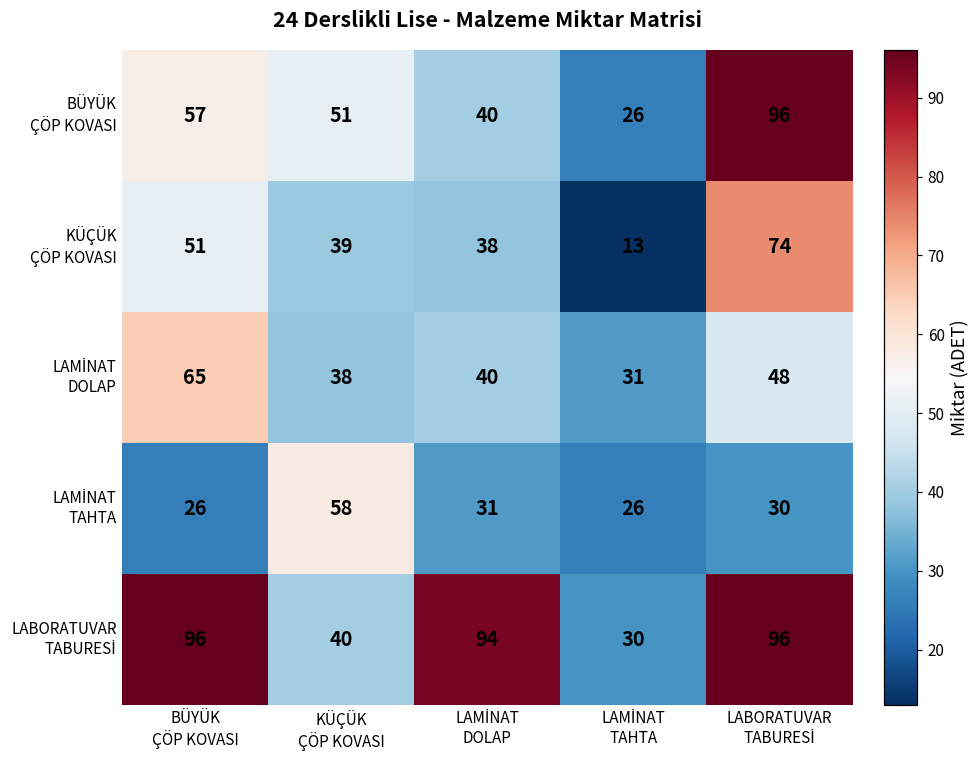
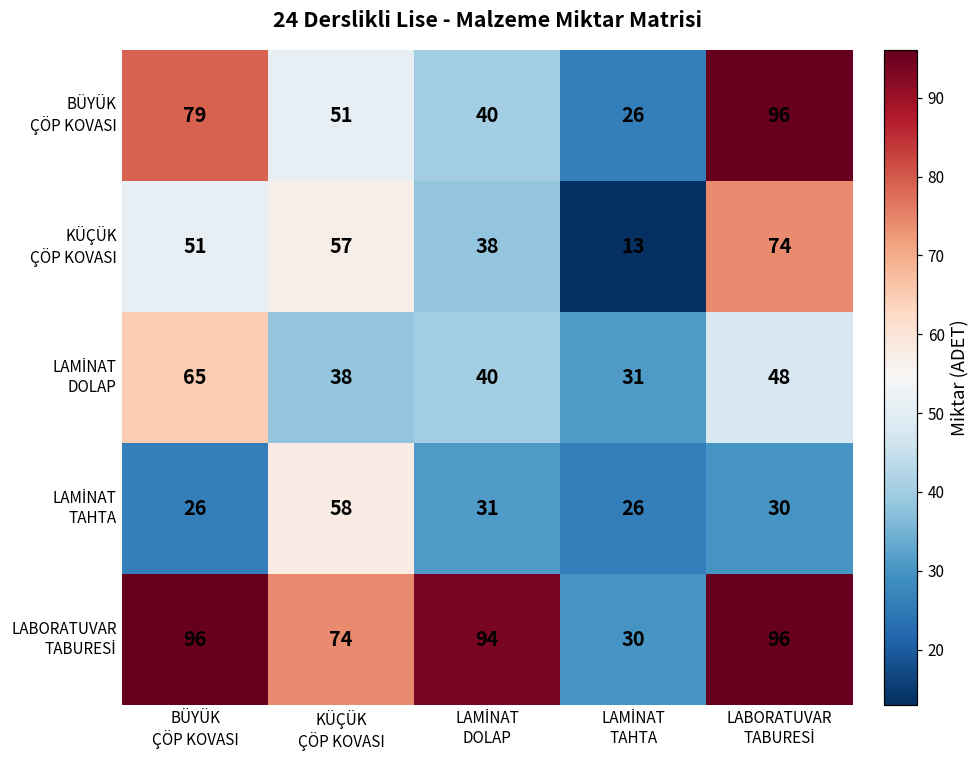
  {
    "BÜYÜK ÇÖP KOVASI": {
-     "BÜYÜK ÇÖP KOVASI": 57,
+     "BÜYÜK ÇÖP KOVASI": 79,
      "KÜÇÜK ÇÖP KOVASI": 51,
      "LAMİNAT DOLAP": 40,
      "LAMİNAT TAHTA": 26,
      "LABORATUVAR TABURESİ": 96
    },
    "KÜÇÜK ÇÖP KOVASI": {
      "BÜYÜK ÇÖP KOVASI": 51,
-     "KÜÇÜK ÇÖP KOVASI": 39,
+     "KÜÇÜK ÇÖP KOVASI": 57,
      "LAMİNAT DOLAP": 38,
      "LAMİNAT TAHTA": 13,
      "LABORATUVAR TABURESİ": 74
    },
    "LAMİNAT DOLAP": {
      "BÜYÜK ÇÖP KOVASI": 65,
      "KÜÇÜK ÇÖP KOVASI": 38,
      "LAMİNAT DOLAP": 40,
      "LAMİNAT TAHTA": 31,
      "LABORATUVAR TABURESİ": 48
    },
    "LAMİNAT TAHTA": {
      "BÜYÜK ÇÖP KOVASI": 26,
      "KÜÇÜK ÇÖP KOVASI": 58,
      "LAMİNAT DOLAP": 31,
      "LAMİNAT TAHTA": 26,
      "LABORATUVAR TABURESİ": 30
    },
    "LABORATUVAR TABURESİ": {
      "BÜYÜK ÇÖP KOVASI": 96,
-     "KÜÇÜK ÇÖP KOVASI": 40,
+     "KÜÇÜK ÇÖP KOVASI": 74,
      "LAMİNAT DOLAP": 94,
      "LAMİNAT TAHTA": 30,
      "LABORATUVAR TABURESİ": 96
    }
  }
